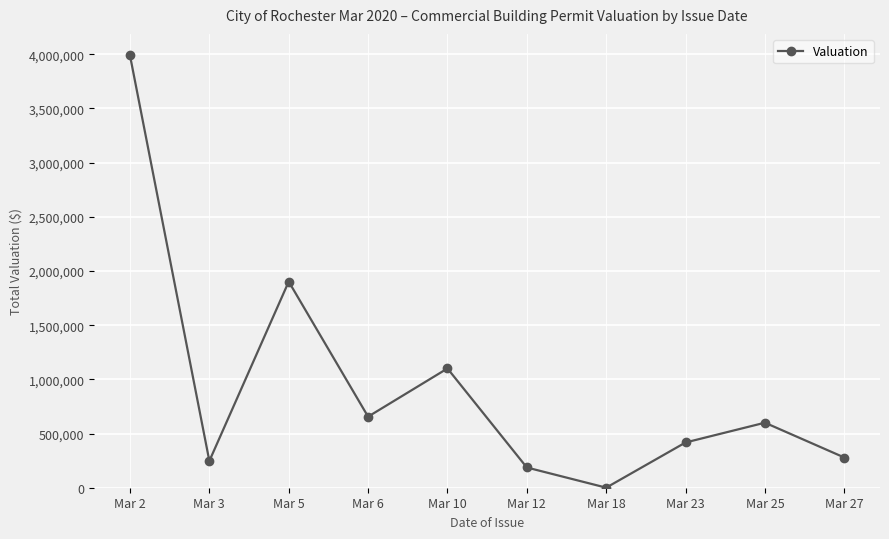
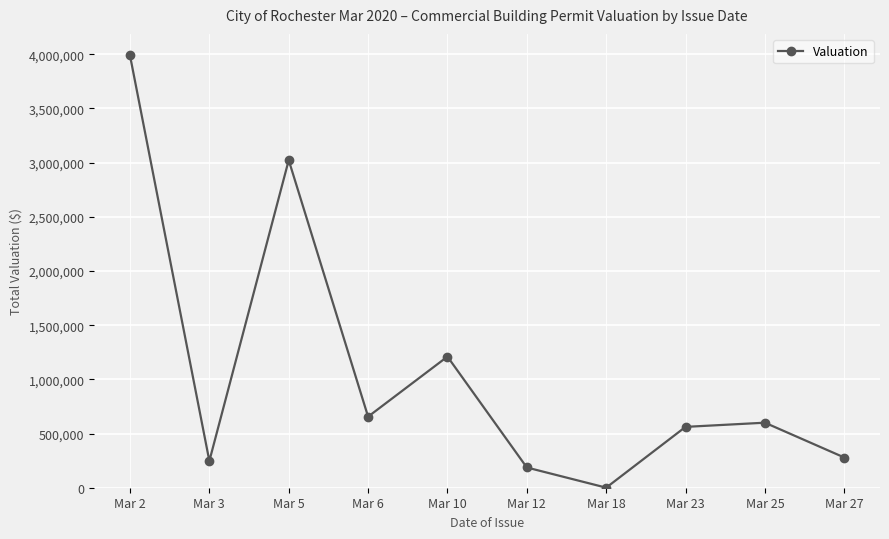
  {
    "Mar 2": "3,990,000",
    "Mar 3": "250,000",
-   "Mar 5": "1,900,000",
+   "Mar 5": "3,020,000",
    "Mar 6": "660,000",
-   "Mar 10": "1,100,000",
+   "Mar 10": "1,210,000",
    "Mar 12": "190,000",
    "Mar 18": "0",
-   "Mar 23": "420,000",
+   "Mar 23": "560,000",
    "Mar 25": "600,000",
    "Mar 27": "280,000"
  }
